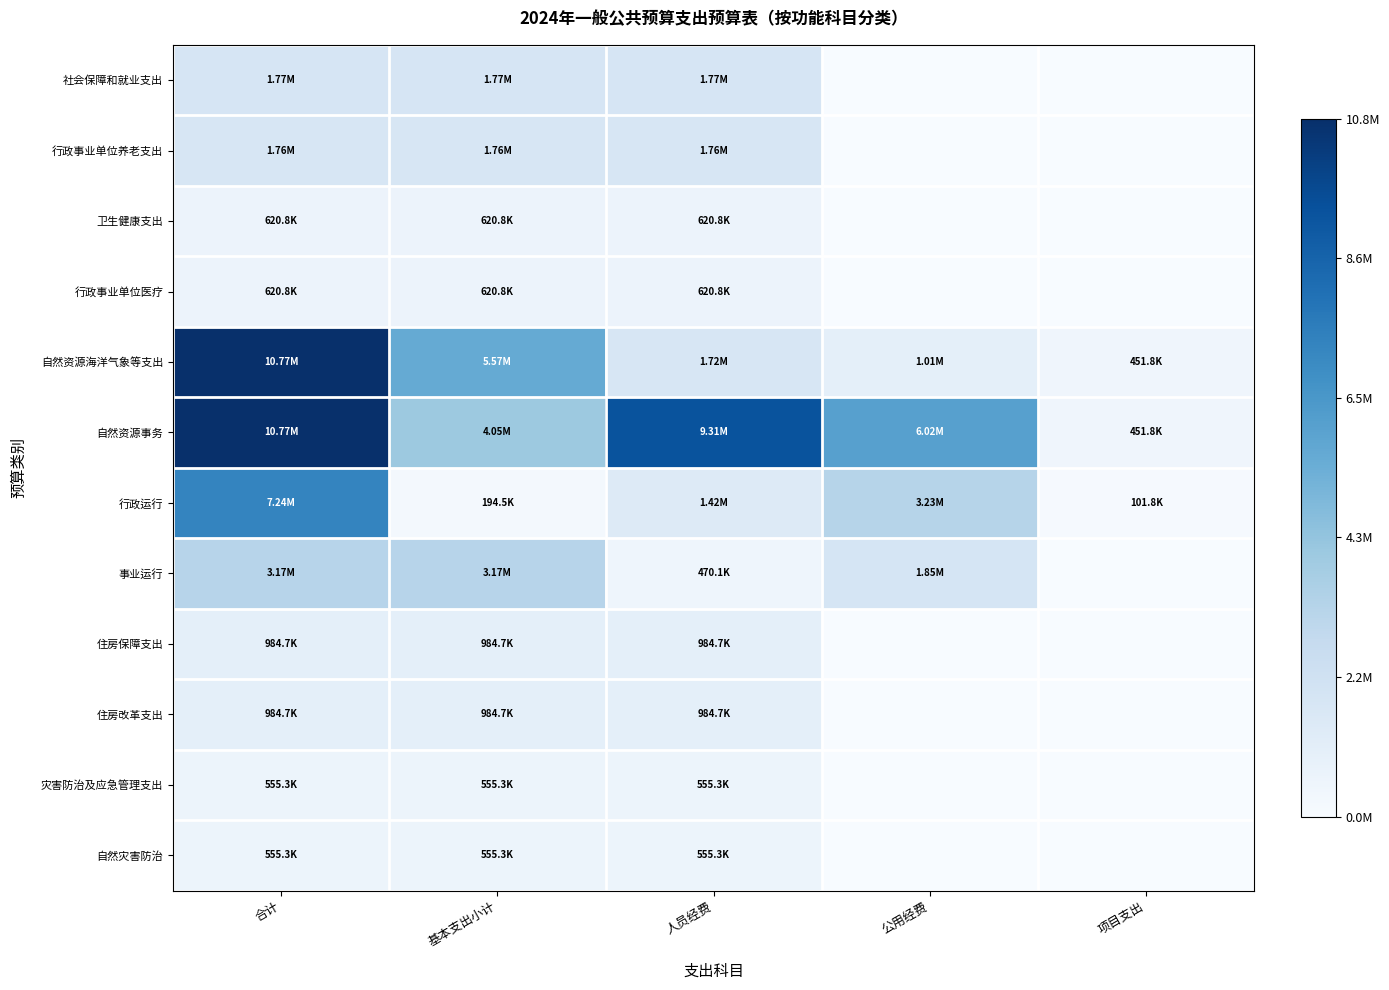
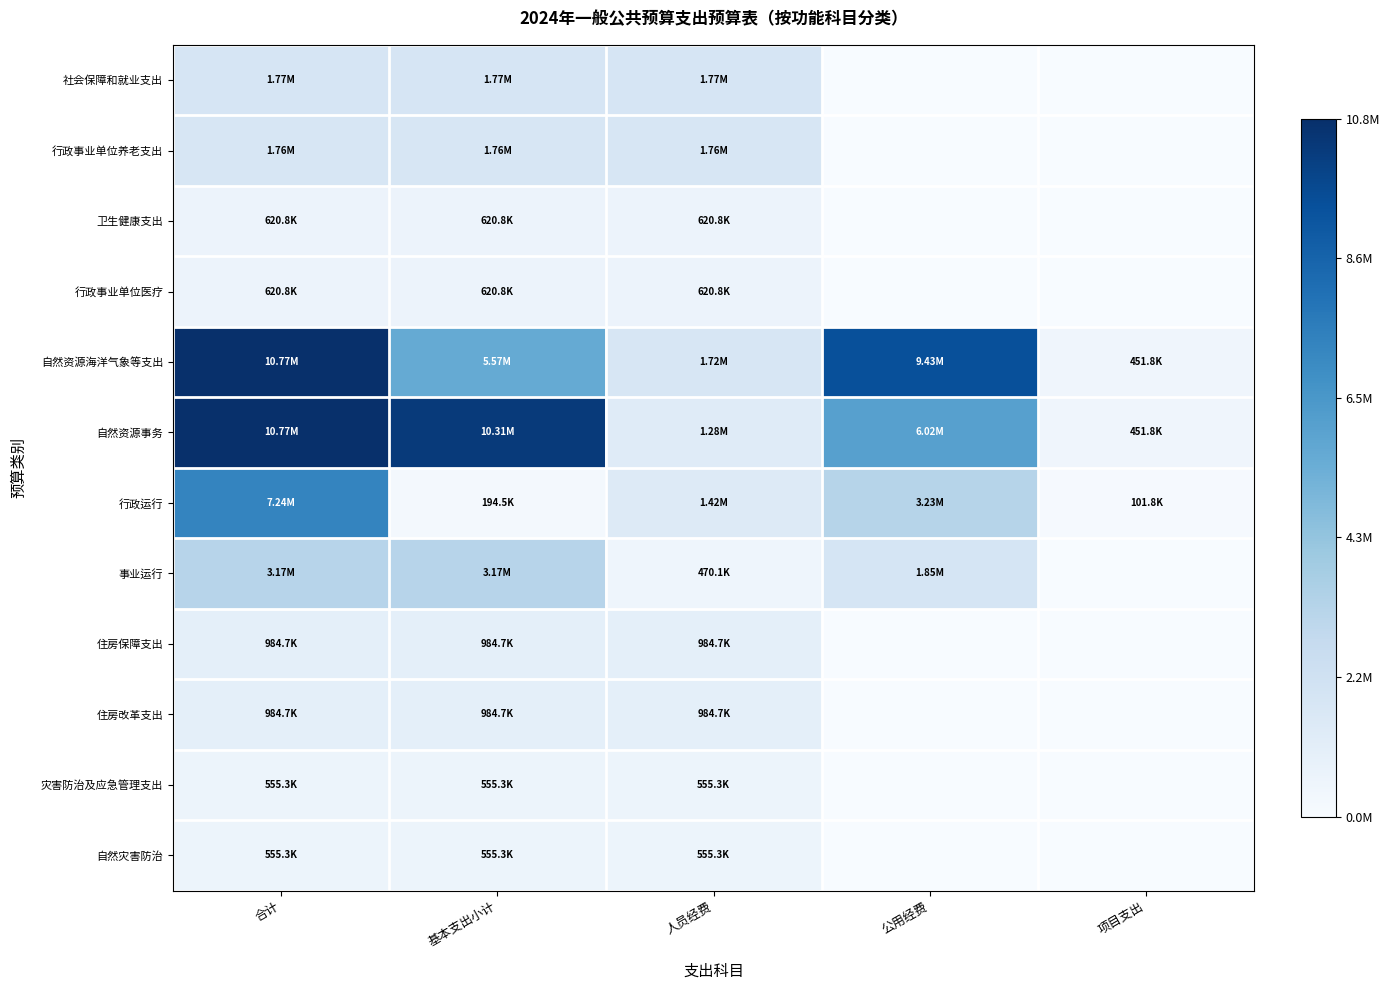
  {
    "社会保障和就业支出": {
      "合计": "1.77M",
      "基本支出小计": "1.77M",
      "人员经费": "1.77M"
    },
    "行政事业单位养老支出": {
      "合计": "1.76M",
      "基本支出小计": "1.76M",
      "人员经费": "1.76M"
    },
    "卫生健康支出": {
      "合计": "620.8K",
      "基本支出小计": "620.8K",
      "人员经费": "620.8K"
    },
    "行政事业单位医疗": {
      "合计": "620.8K",
      "基本支出小计": "620.8K",
      "人员经费": "620.8K"
    },
    "自然资源海洋气象等支出": {
      "合计": "10.77M",
      "基本支出小计": "5.57M",
      "人员经费": "1.72M",
-     "公用经费": "1.01M",
+     "公用经费": "9.43M",
      "项目支出": "451.8K"
    },
    "自然资源事务": {
      "合计": "10.77M",
-     "基本支出小计": "4.05M",
-     "人员经费": "9.31M",
+     "基本支出小计": "10.31M",
+     "人员经费": "1.28M",
      "公用经费": "6.02M",
      "项目支出": "451.8K"
    },
    "行政运行": {
      "合计": "7.24M",
      "基本支出小计": "194.5K",
      "人员经费": "1.42M",
      "公用经费": "3.23M",
      "项目支出": "101.8K"
    },
    "事业运行": {
      "合计": "3.17M",
      "基本支出小计": "3.17M",
      "人员经费": "470.1K",
      "公用经费": "1.85M"
    },
    "住房保障支出": {
      "合计": "984.7K",
      "基本支出小计": "984.7K",
      "人员经费": "984.7K"
    },
    "住房改革支出": {
      "合计": "984.7K",
      "基本支出小计": "984.7K",
      "人员经费": "984.7K"
    },
    "灾害防治及应急管理支出": {
      "合计": "555.3K",
      "基本支出小计": "555.3K",
      "人员经费": "555.3K"
    },
    "自然灾害防治": {
      "合计": "555.3K",
      "基本支出小计": "555.3K",
      "人员经费": "555.3K"
    }
  }
